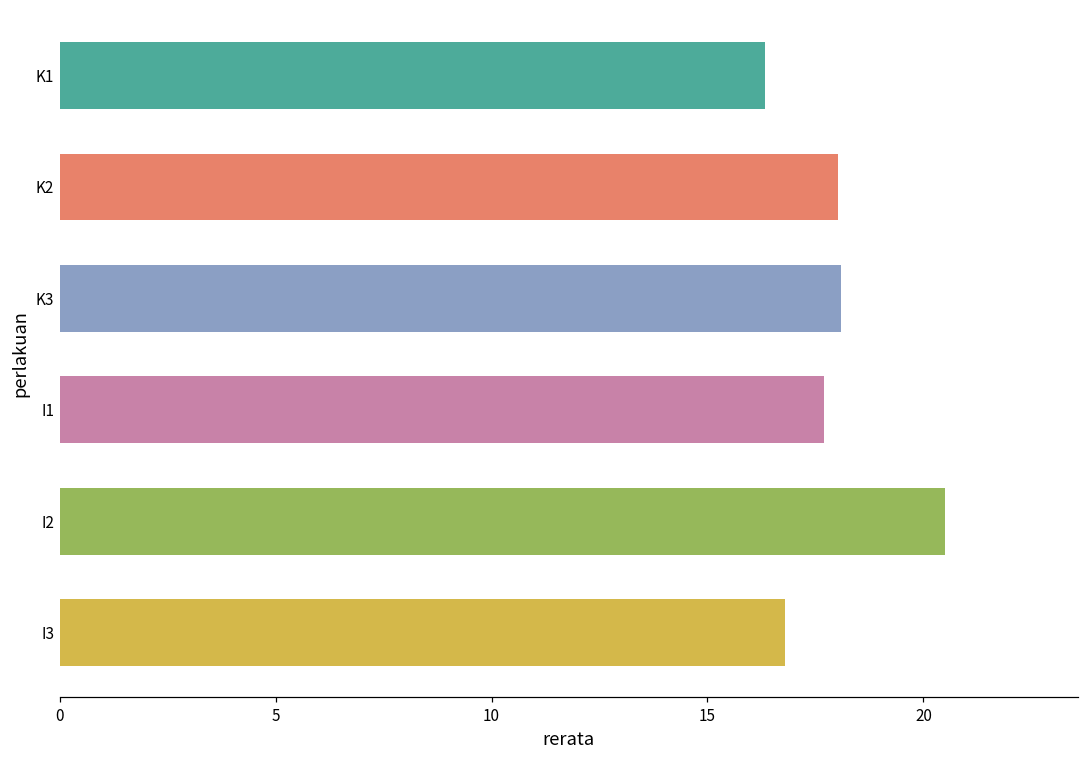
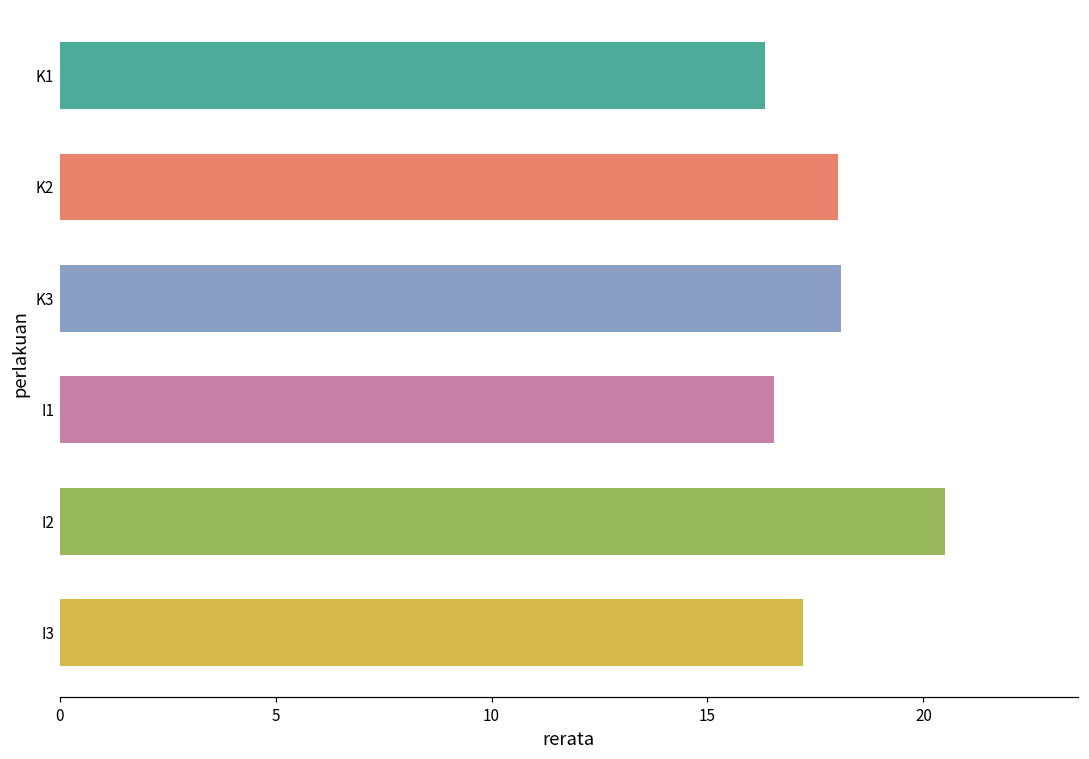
  {
    "K1": 16.3,
    "K2": 18.0,
    "K3": 18.1,
-   "I1": 17.7,
+   "I1": 16.5,
    "I2": 20.5,
-   "I3": 16.8
+   "I3": 17.2
  }
